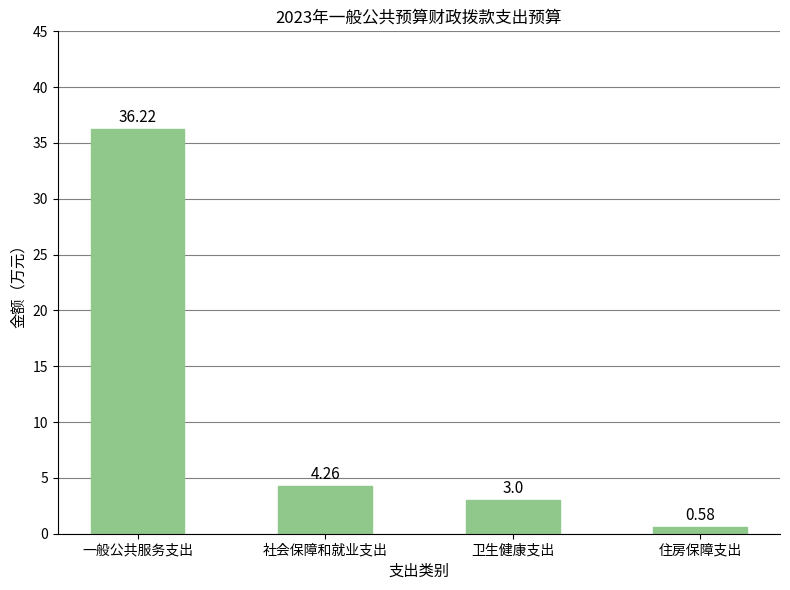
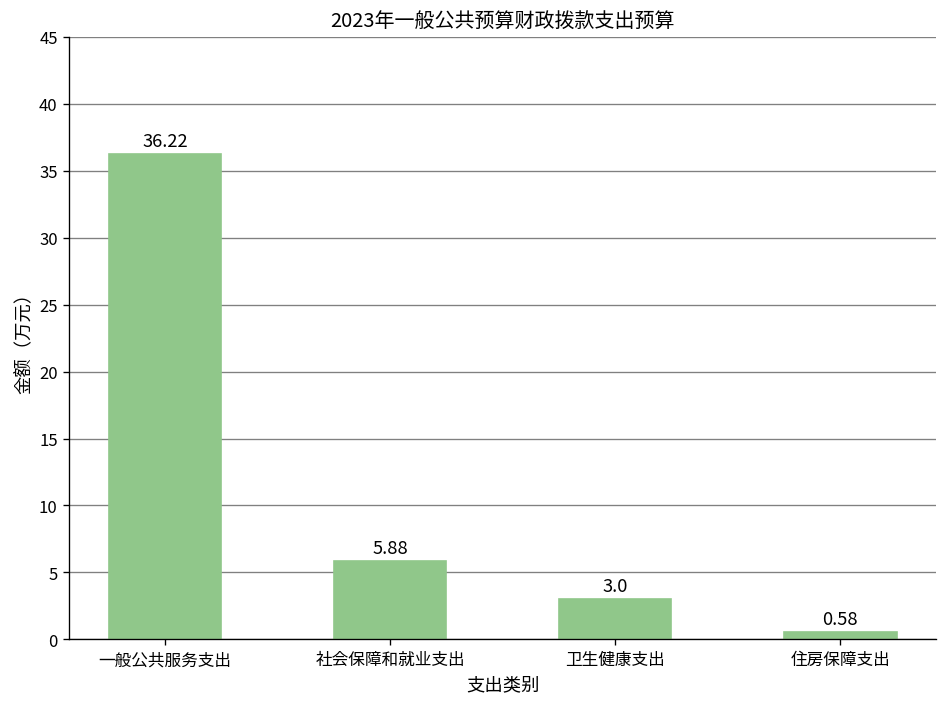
  {
    "一般公共服务支出": 36.22,
-   "社会保障和就业支出": 4.26,
+   "社会保障和就业支出": 5.88,
    "卫生健康支出": 3.0,
    "住房保障支出": 0.58
  }
